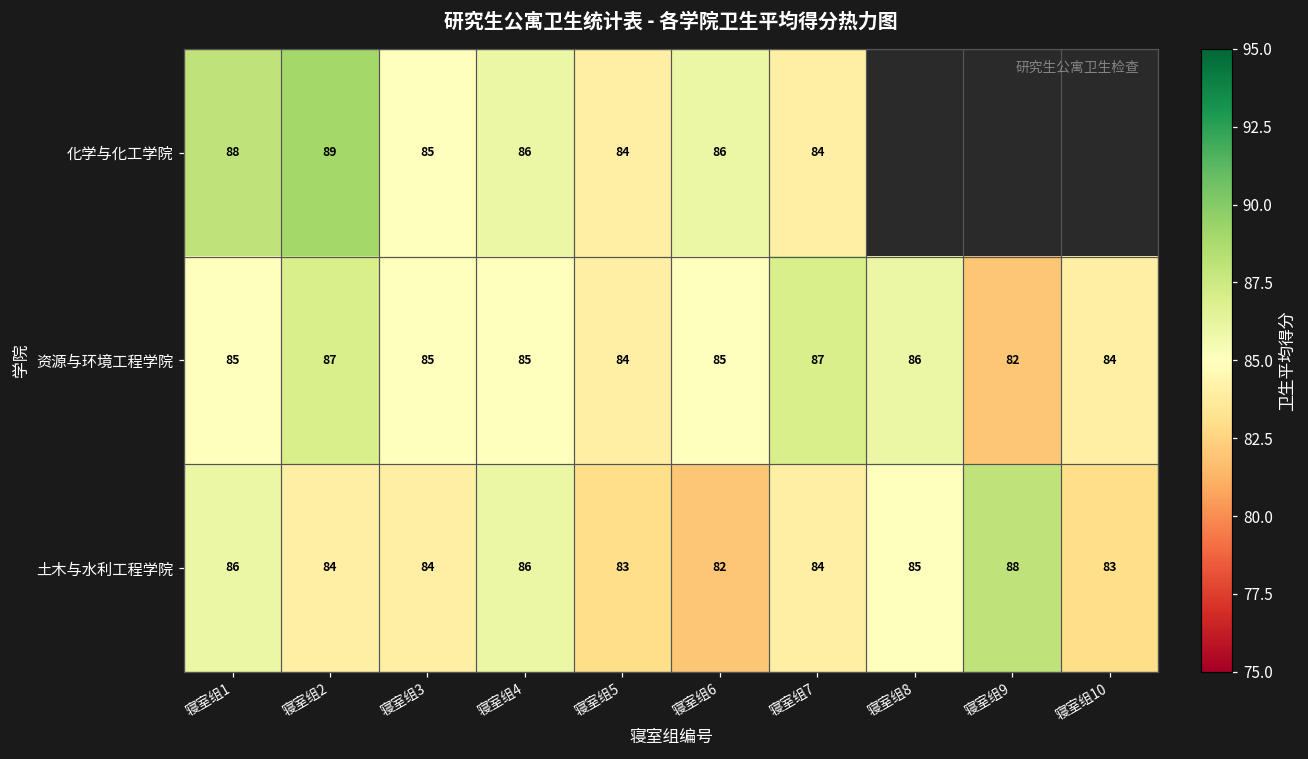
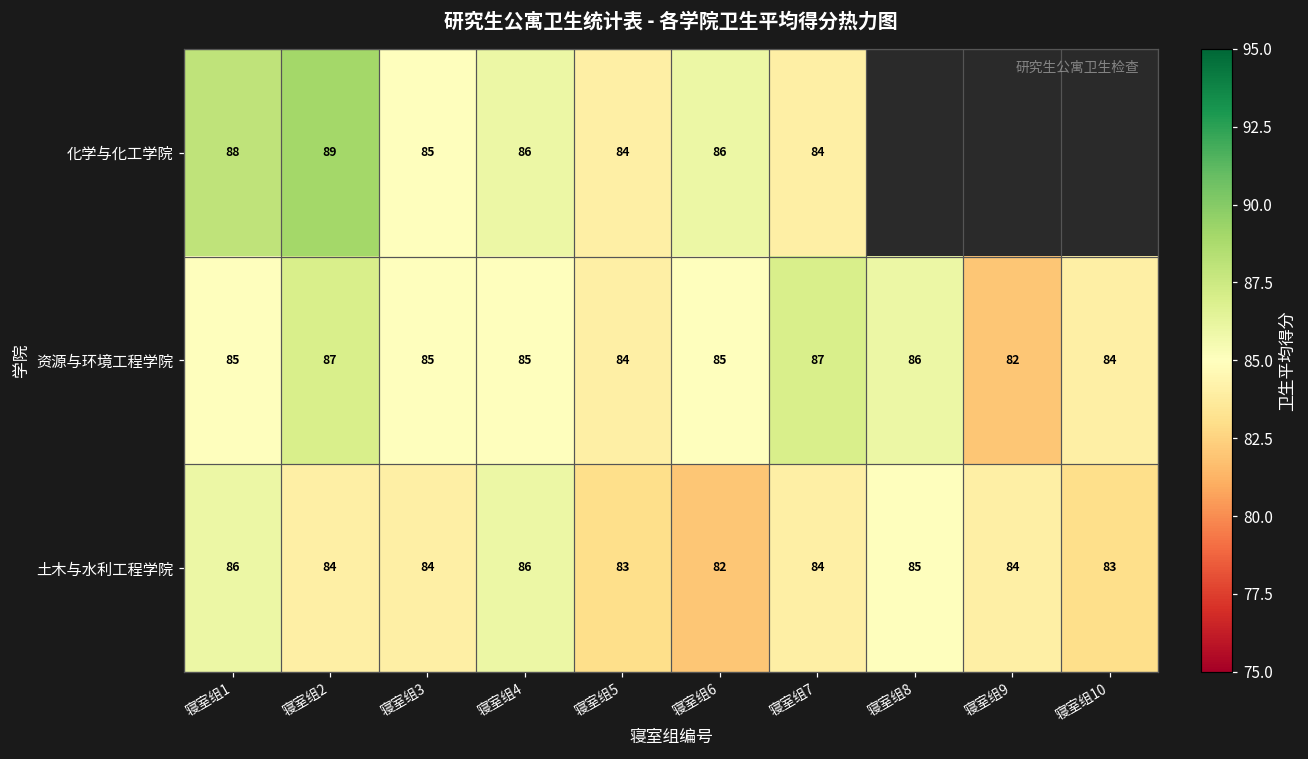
  {
    "化学与化工学院": {
      "寝室组1": 88,
      "寝室组2": 89,
      "寝室组3": 85,
      "寝室组4": 86,
      "寝室组5": 84,
      "寝室组6": 86,
      "寝室组7": 84
    },
    "资源与环境工程学院": {
      "寝室组1": 85,
      "寝室组2": 87,
      "寝室组3": 85,
      "寝室组4": 85,
      "寝室组5": 84,
      "寝室组6": 85,
      "寝室组7": 87,
      "寝室组8": 86,
      "寝室组9": 82,
      "寝室组10": 84
    },
    "土木与水利工程学院": {
      "寝室组1": 86,
      "寝室组2": 84,
      "寝室组3": 84,
      "寝室组4": 86,
      "寝室组5": 83,
      "寝室组6": 82,
      "寝室组7": 84,
      "寝室组8": 85,
-     "寝室组9": 88,
+     "寝室组9": 84,
      "寝室组10": 83
    }
  }
